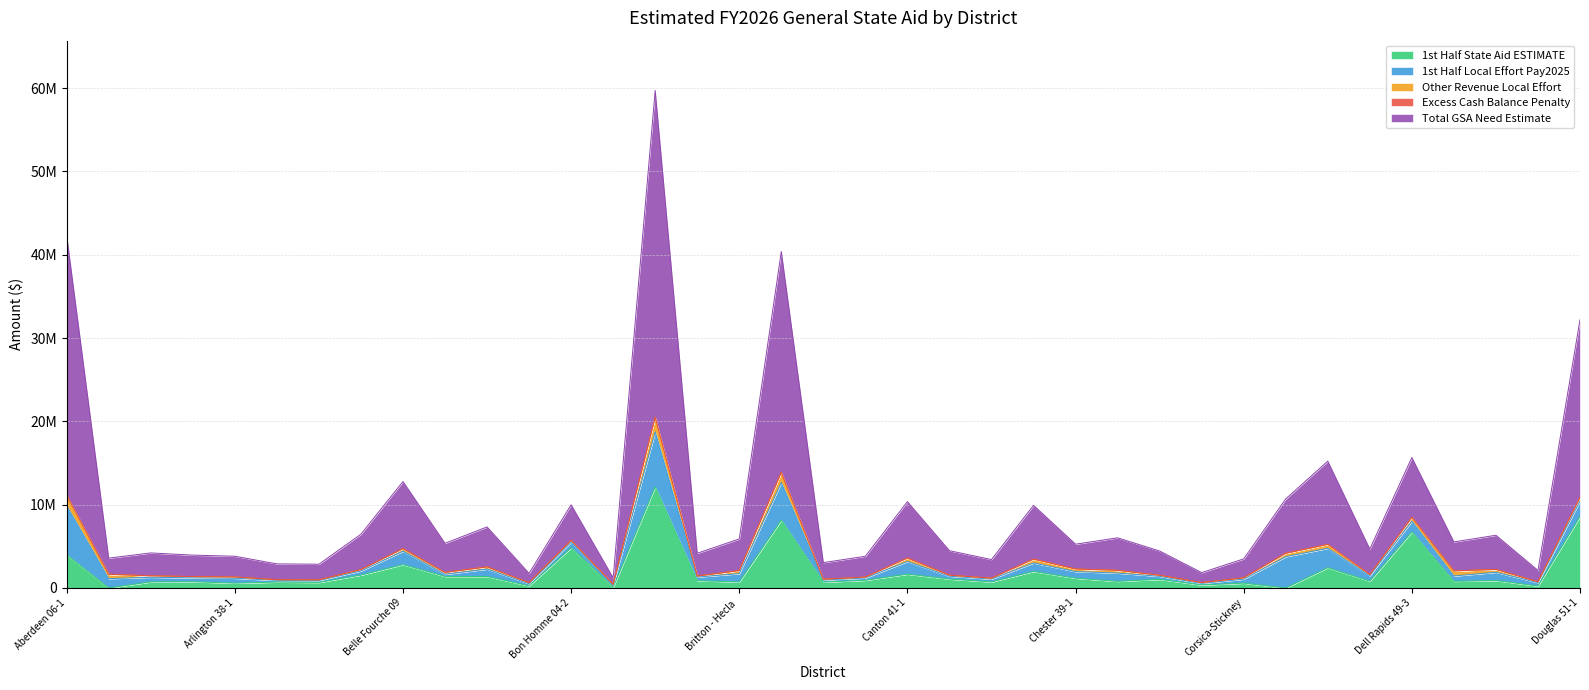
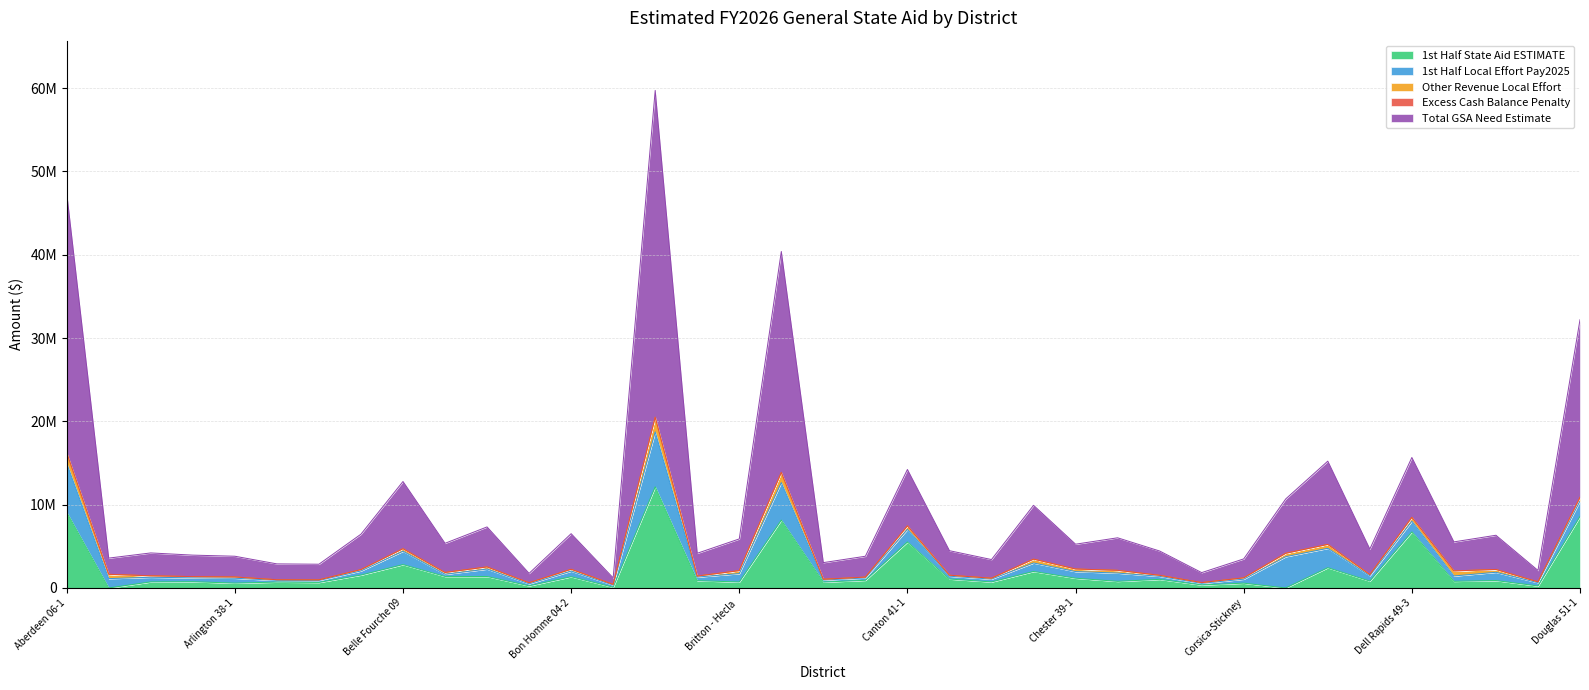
  {
    "1st Half State Aid ESTIMATE": {
-     "Aberdeen 06-1": 4000000,
+     "Aberdeen 06-1": 9000000,
      "Arlington 38-1": 1000000,
      "Belle Fourche 09": 3000000,
-     "Bon Homme 04-2": 5000000,
+     "Bon Homme 04-2": 1000000,
      "Britton - Hecla": 1000000,
-     "Canton 41-1": 2000000,
+     "Canton 41-1": 6000000,
      "Chester 39-1": 1000000,
      "Corsica-Stickney": 1000000,
      "Dell Rapids 49-3": 7000000,
      "Douglas 51-1": 9000000
    },
    "1st Half Local Effort Pay2025": {
      "Aberdeen 06-1": 6000000,
      "Britton - Hecla": 1000000,
      "Canton 41-1": 2000000,
      "Chester 39-1": 1000000,
      "Dell Rapids 49-3": 1000000,
      "Douglas 51-1": 2000000
    },
    "Excess Cash Balance Penalty": {
      "Britton - Hecla": 0,
      "Canton 41-1": 0,
      "Chester 39-1": 0,
      "Dell Rapids 49-3": 0,
      "Douglas 51-1": 0
    },
    "Total GSA Need Estimate": {
      "Aberdeen 06-1": 31000000,
      "Arlington 38-1": 2000000,
      "Belle Fourche 09": 8000000,
      "Bon Homme 04-2": 4000000,
      "Britton - Hecla": 4000000,
      "Canton 41-1": 7000000,
      "Chester 39-1": 3000000,
      "Corsica-Stickney": 2000000,
      "Dell Rapids 49-3": 7000000,
      "Douglas 51-1": 21000000
    }
  }
